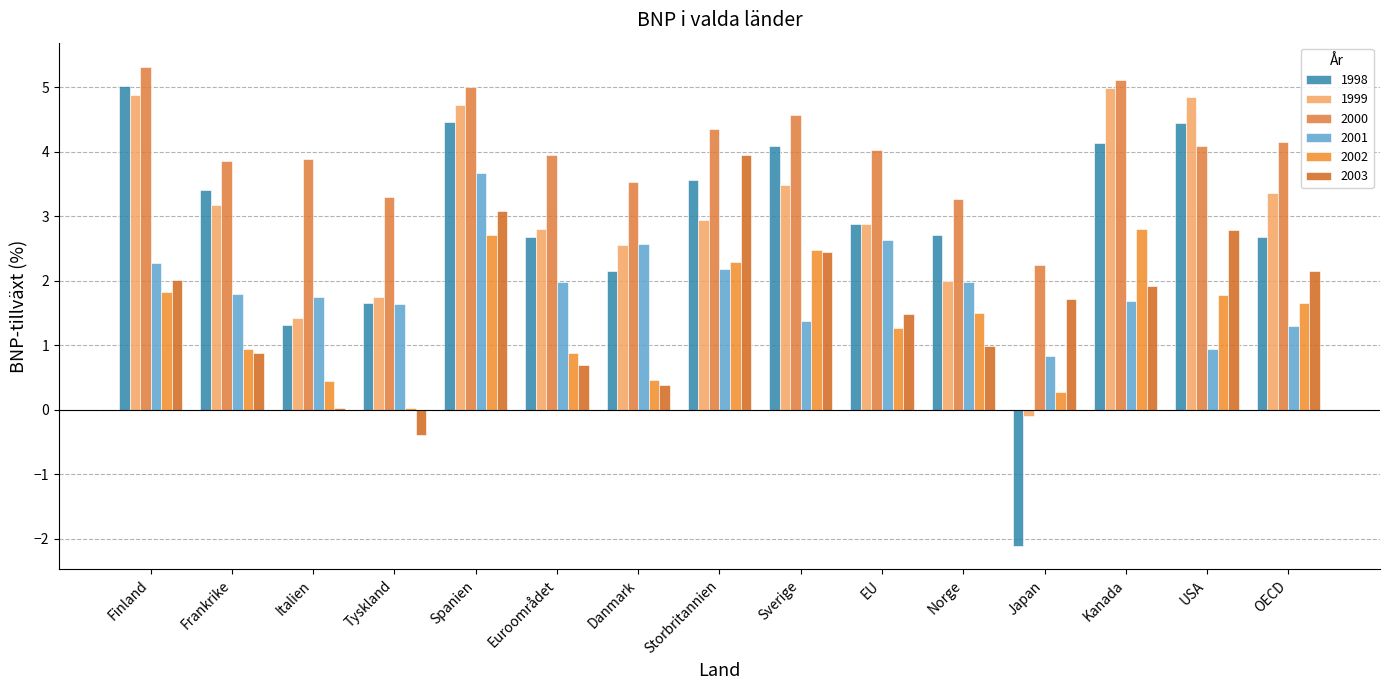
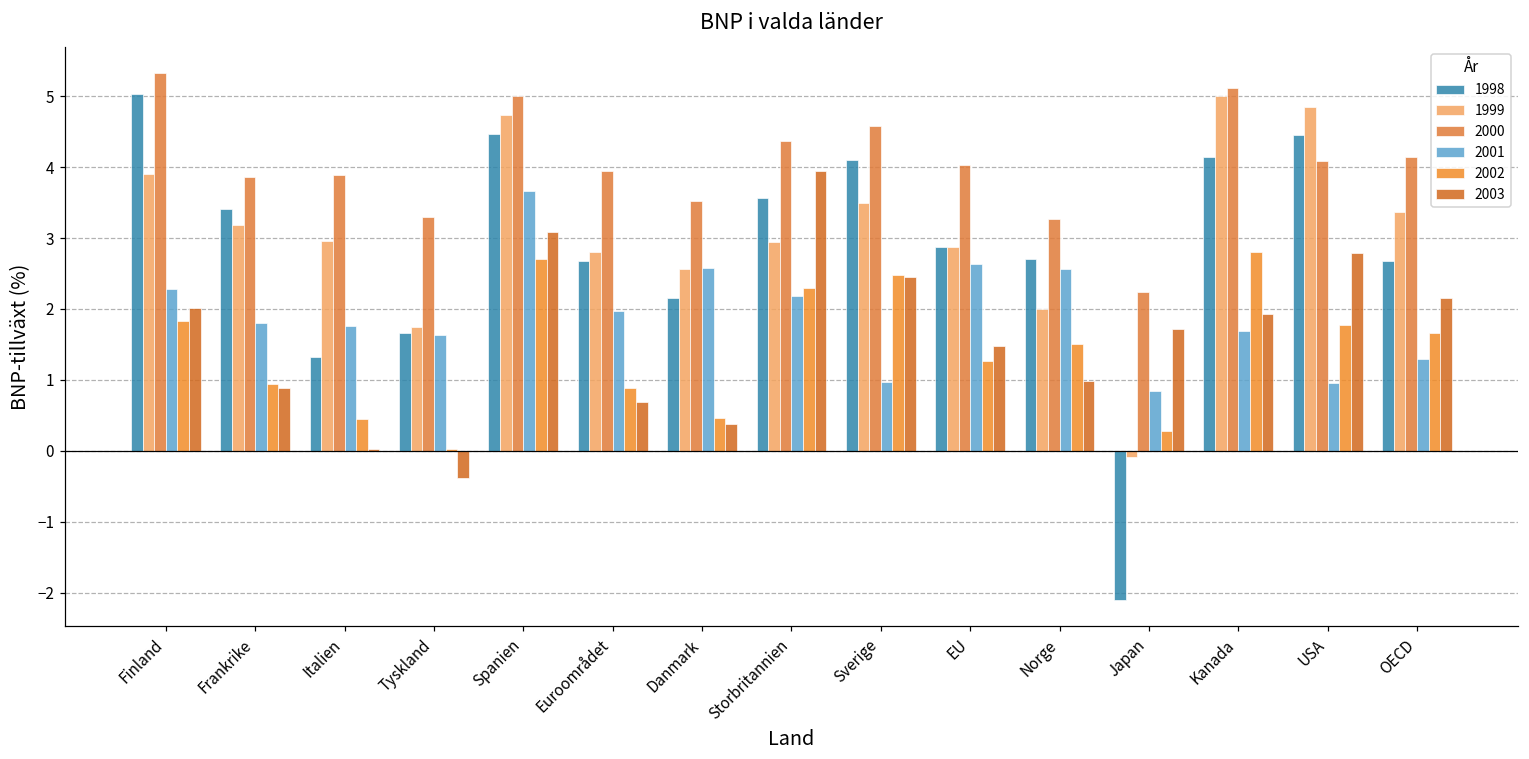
  {
    "1998": {
      "Finland": 5.0,
      "Frankrike": 3.4,
      "Italien": 1.3,
      "Tyskland": 1.7,
      "Spanien": 4.5,
      "Euroområdet": 2.7,
      "Danmark": 2.2,
      "Storbritannien": 3.6,
      "Sverige": 4.1,
      "EU": 2.9,
      "Norge": 2.7,
      "Japan": -2.1,
      "Kanada": 4.1,
      "USA": 4.5,
      "OECD": 2.7
    },
    "1999": {
-     "Finland": 4.9,
+     "Finland": 3.9,
      "Frankrike": 3.2,
-     "Italien": 1.4,
+     "Italien": 3.0,
      "Tyskland": 1.7,
      "Spanien": 4.7,
      "Euroområdet": 2.8,
      "Danmark": 2.6,
      "Storbritannien": 2.9,
      "Sverige": 3.5,
      "EU": 2.9,
      "Norge": 2.0,
      "Japan": -0.1,
      "Kanada": 5.0,
      "USA": 4.8,
      "OECD": 3.4
    },
    "2001": {
      "Finland": 2.3,
      "Frankrike": 1.8,
      "Italien": 1.8,
      "Tyskland": 1.6,
      "Spanien": 3.7,
      "Euroområdet": 2.0,
      "Danmark": 2.6,
      "Storbritannien": 2.2,
-     "Sverige": 1.4,
+     "Sverige": 1.0,
      "EU": 2.6,
-     "Norge": 2.0,
+     "Norge": 2.6,
      "Japan": 0.8,
      "Kanada": 1.7,
      "USA": 0.9,
      "OECD": 1.3
    }
  }
